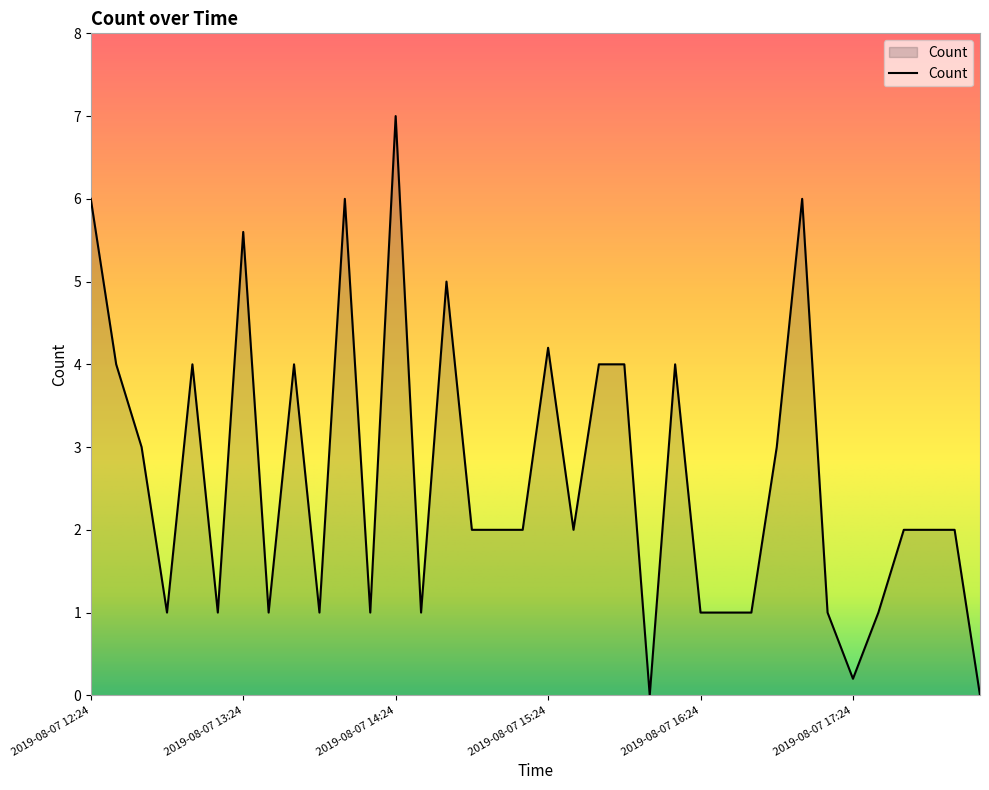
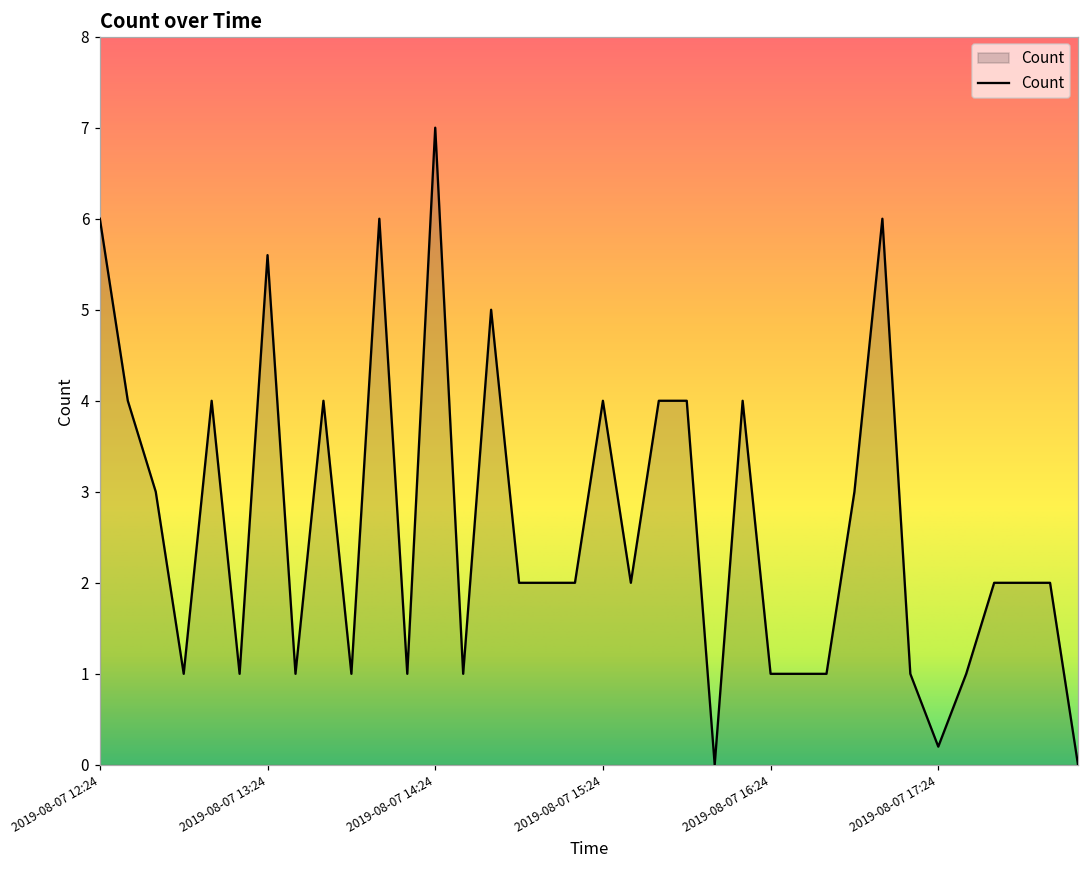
  {
    "2019-08-07 12:24": 6.0,
    "2019-08-07 13:24": 5.6,
    "2019-08-07 14:24": 7.0,
-   "2019-08-07 15:24": 4.2,
+   "2019-08-07 15:24": 4.0,
    "2019-08-07 16:24": 1.0,
    "2019-08-07 17:24": 0.2
  }
